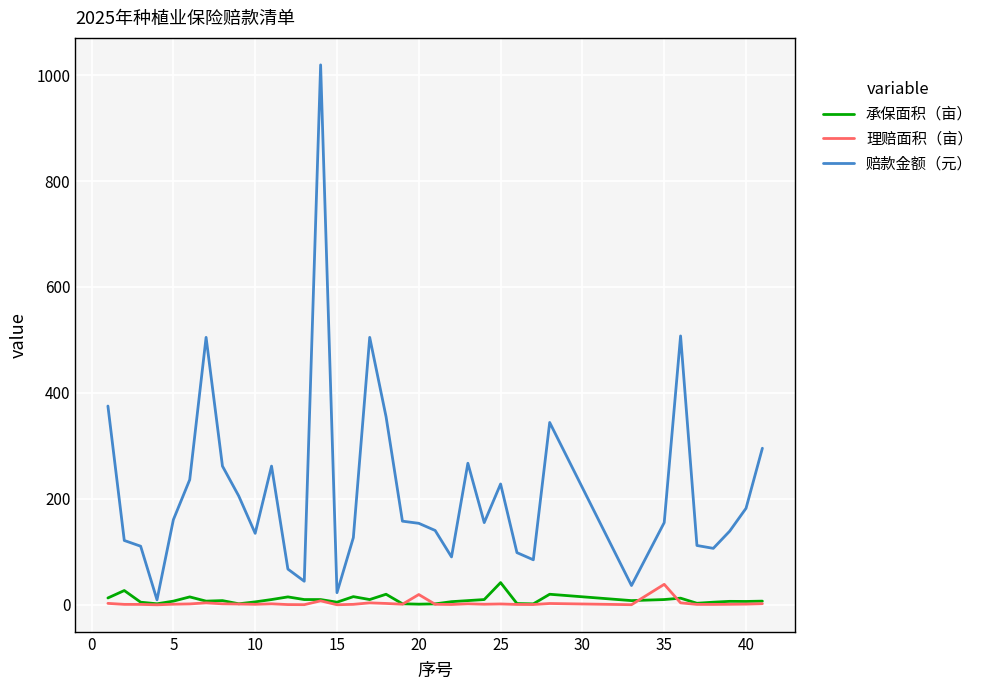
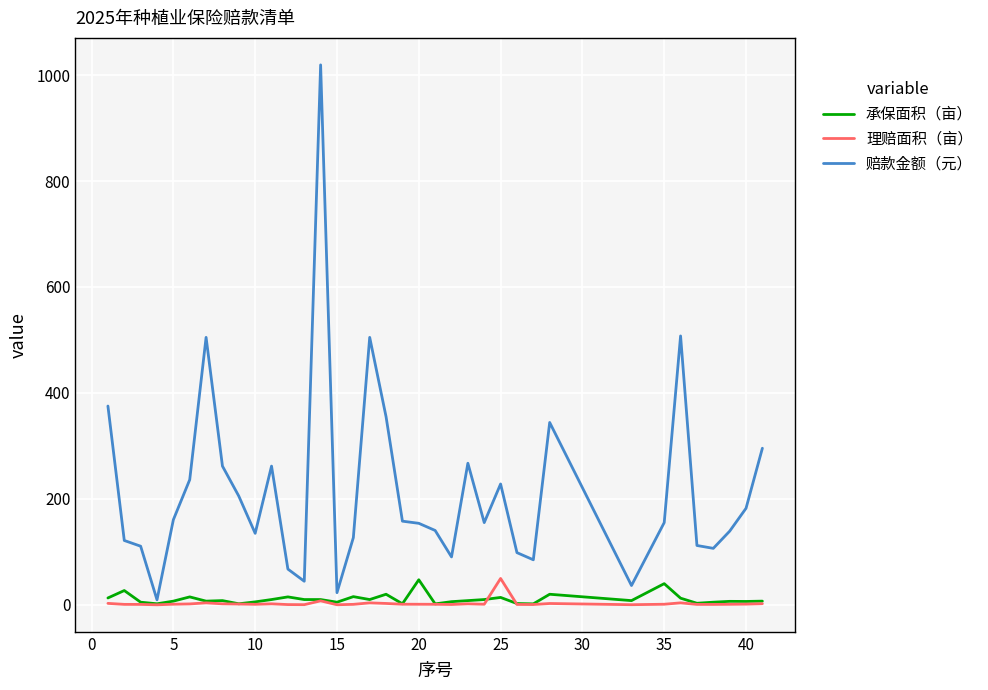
  {
    "承保面积（亩）": {
      "5": 10,
      "15": 10,
-     "20": 0,
-     "25": 40,
-     "35": 10,
+     "20": 50,
+     "25": 10,
+     "35": 40,
      "40": 10
    },
    "理赔面积（亩）": {
      "5": 0,
      "15": 0,
-     "20": 20,
-     "25": 0,
-     "35": 40,
+     "20": 0,
+     "25": 50,
+     "35": 0,
      "40": 0
    },
    "赔款金额（元）": {
      "5": 160,
      "10": 140,
      "15": 20,
      "20": 150,
      "25": 230,
      "35": 160,
      "40": 180
    }
  }
